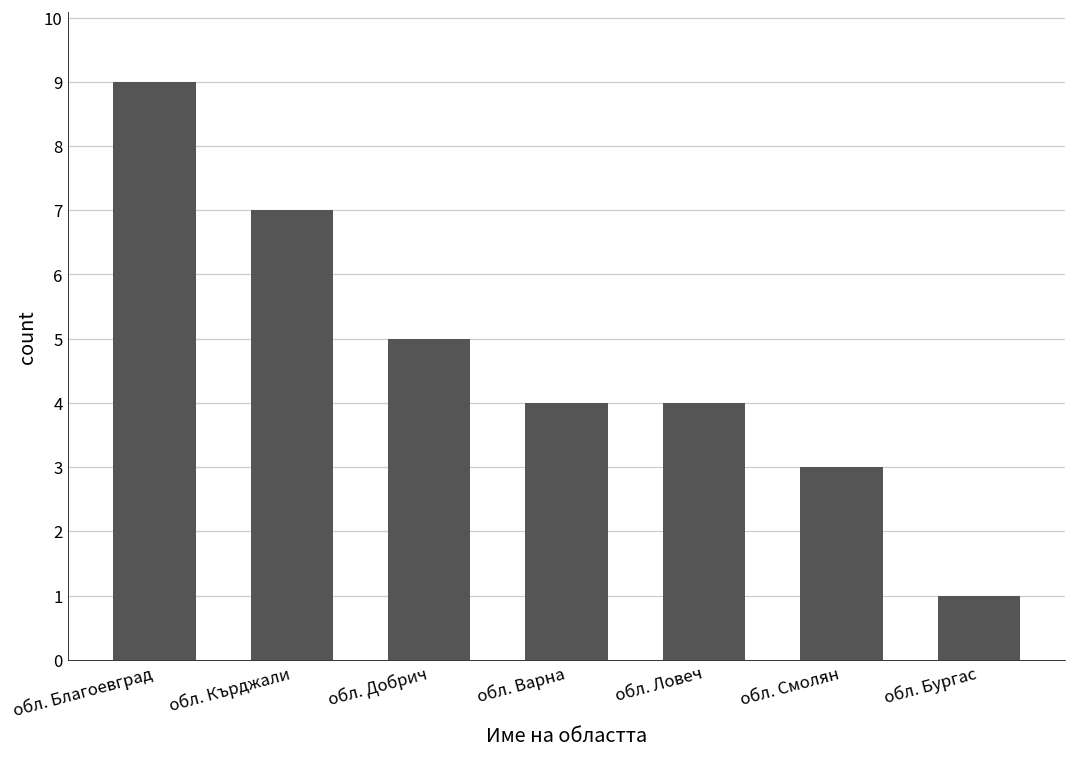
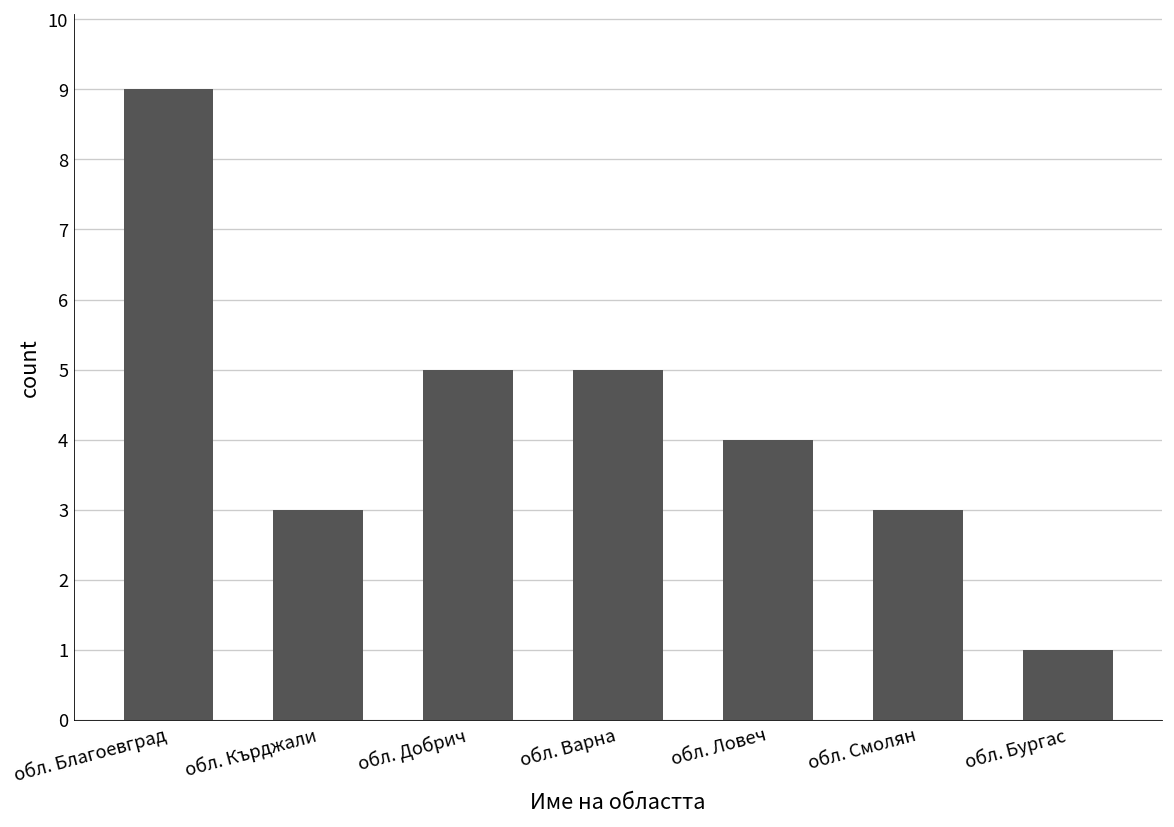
  {
    "обл. Благоевград": 9,
-   "обл. Кърджали": 7,
+   "обл. Кърджали": 3,
    "обл. Добрич": 5,
-   "обл. Варна": 4,
+   "обл. Варна": 5,
    "обл. Ловеч": 4,
    "обл. Смолян": 3,
    "обл. Бургас": 1
  }
